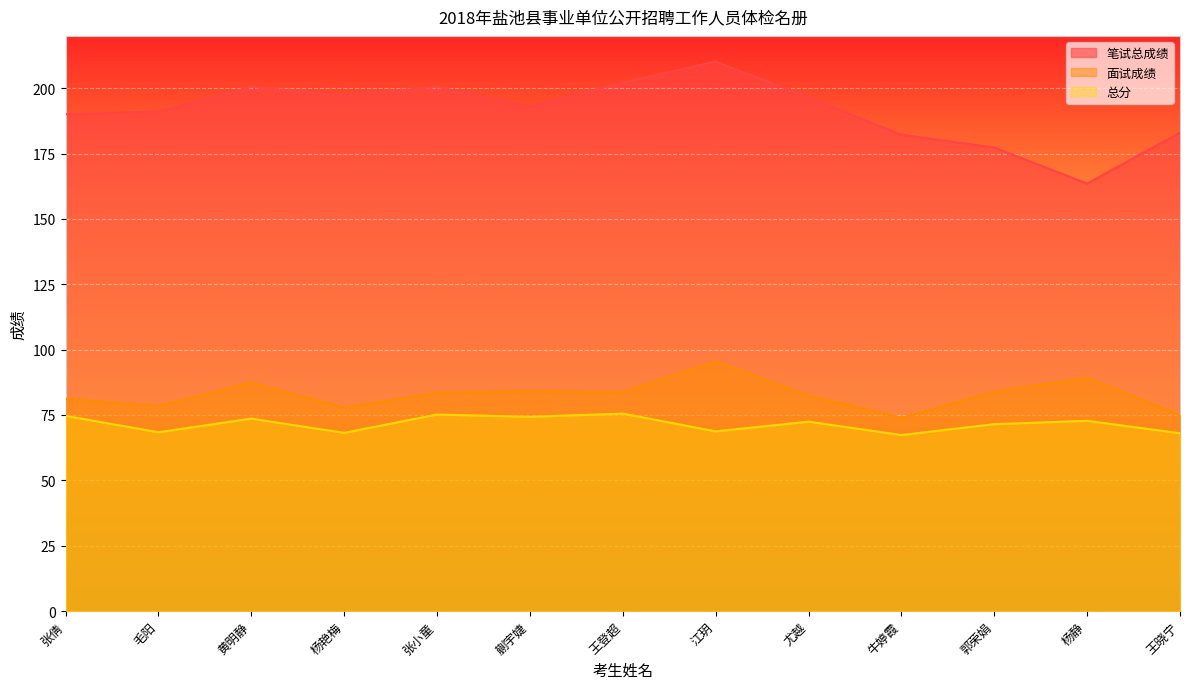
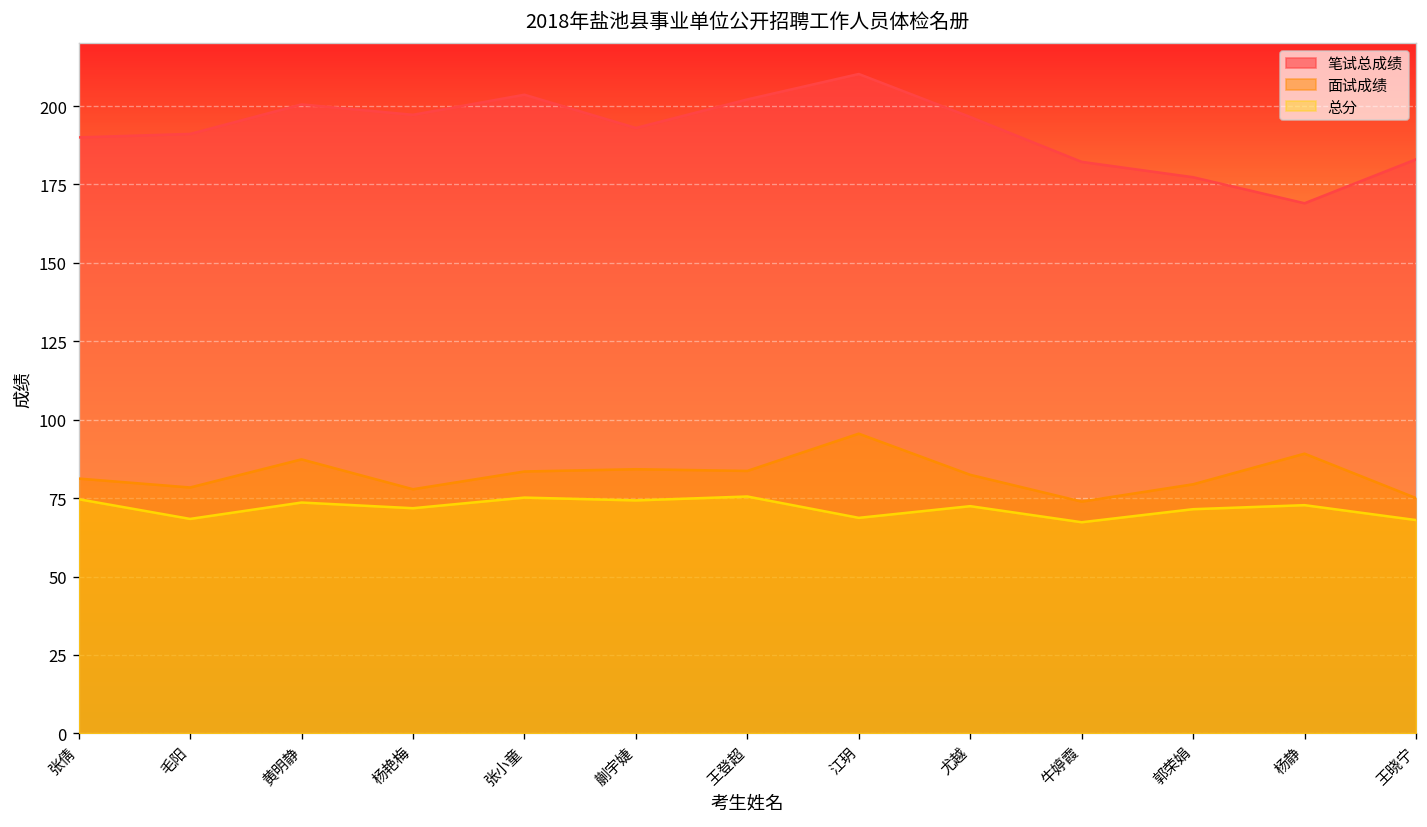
  {
    "笔试总成绩": {
      "张倩": 190,
      "毛阳": 191,
      "黄明静": 201,
      "杨艳梅": 197,
-     "张小童": 201,
+     "张小童": 204,
      "蒯宇婕": 193,
      "王登超": 202,
      "江玥": 210,
      "尤越": 197,
      "牛婷霞": 182,
      "郭荣娟": 177,
-     "杨静": 164,
+     "杨静": 169,
      "王晓宁": 183
    },
    "面试成绩": {
      "张倩": 81,
      "毛阳": 78,
      "黄明静": 87,
      "杨艳梅": 78,
      "张小童": 84,
      "蒯宇婕": 84,
      "王登超": 84,
      "江玥": 96,
      "尤越": 82,
      "牛婷霞": 74,
-     "郭荣娟": 84,
+     "郭荣娟": 79,
      "杨静": 89,
      "王晓宁": 75
    },
    "总分": {
      "张倩": 75,
      "毛阳": 68,
      "黄明静": 74,
-     "杨艳梅": 68,
+     "杨艳梅": 72,
      "张小童": 75,
      "蒯宇婕": 74,
      "王登超": 76,
      "江玥": 69,
      "尤越": 72,
      "牛婷霞": 67,
      "郭荣娟": 71,
      "杨静": 73,
      "王晓宁": 68
    }
  }
